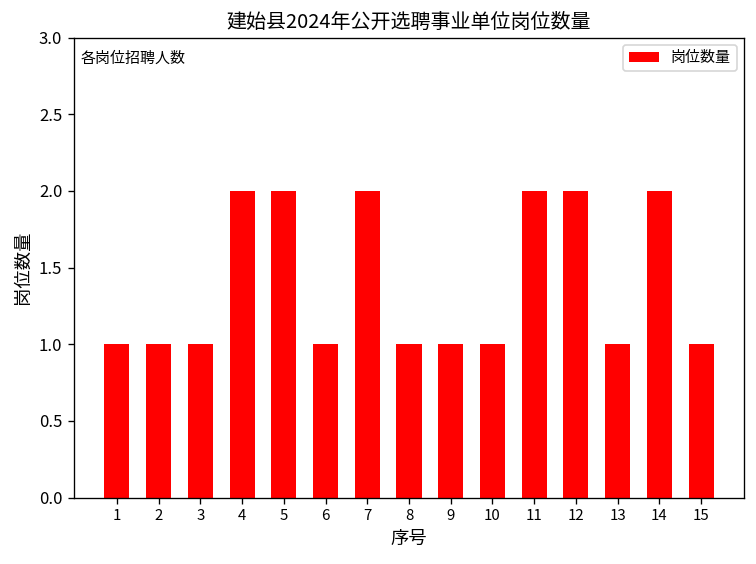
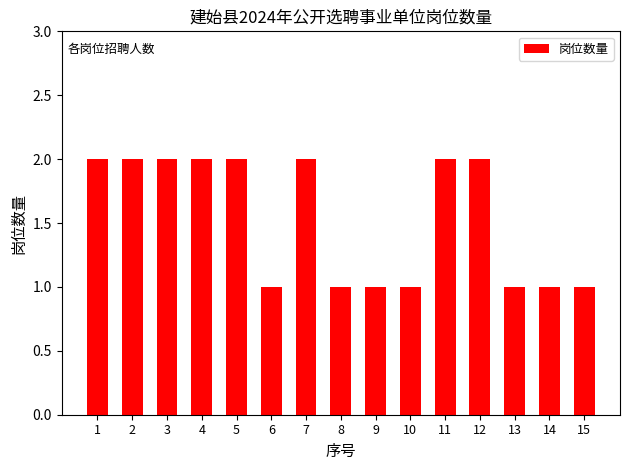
  {
-   "1": 1,
-   "2": 1,
-   "3": 1,
+   "1": 2,
+   "2": 2,
+   "3": 2,
    "4": 2,
    "5": 2,
    "6": 1,
    "7": 2,
    "8": 1,
    "9": 1,
    "10": 1,
    "11": 2,
    "12": 2,
    "13": 1,
-   "14": 2,
+   "14": 1,
    "15": 1
  }
